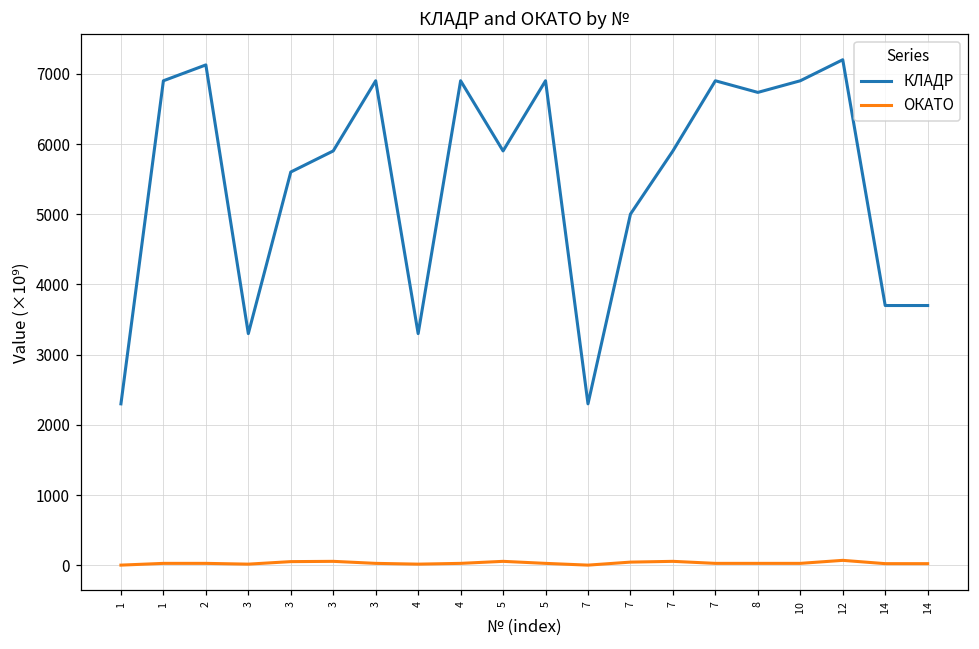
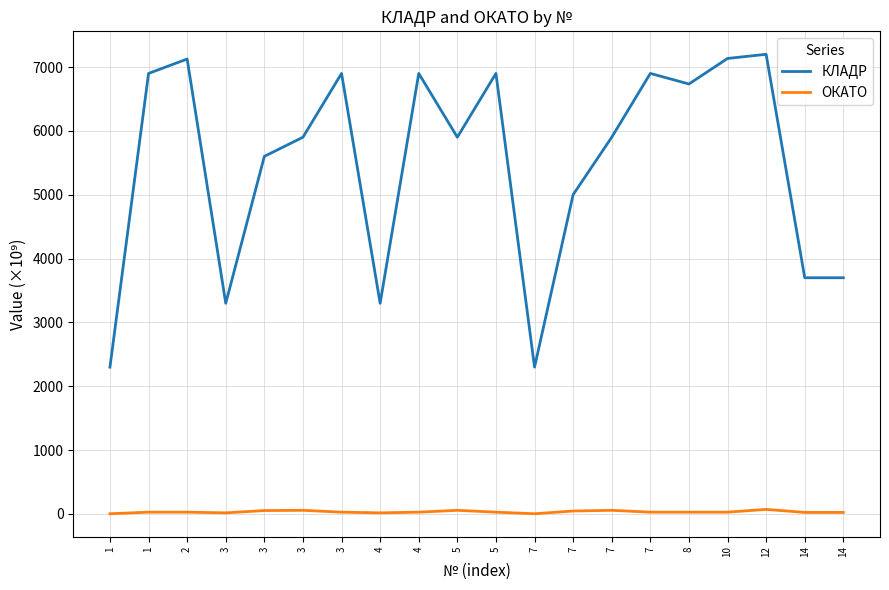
  {
    "КЛАДР": {
      "2": 7100,
      "8": 6700,
-     "10": 6900,
+     "10": 7100,
      "12": 7200
    },
    "ОКАТО": {
      "2": 0,
      "8": 0,
      "10": 0,
      "12": 100
    }
  }
